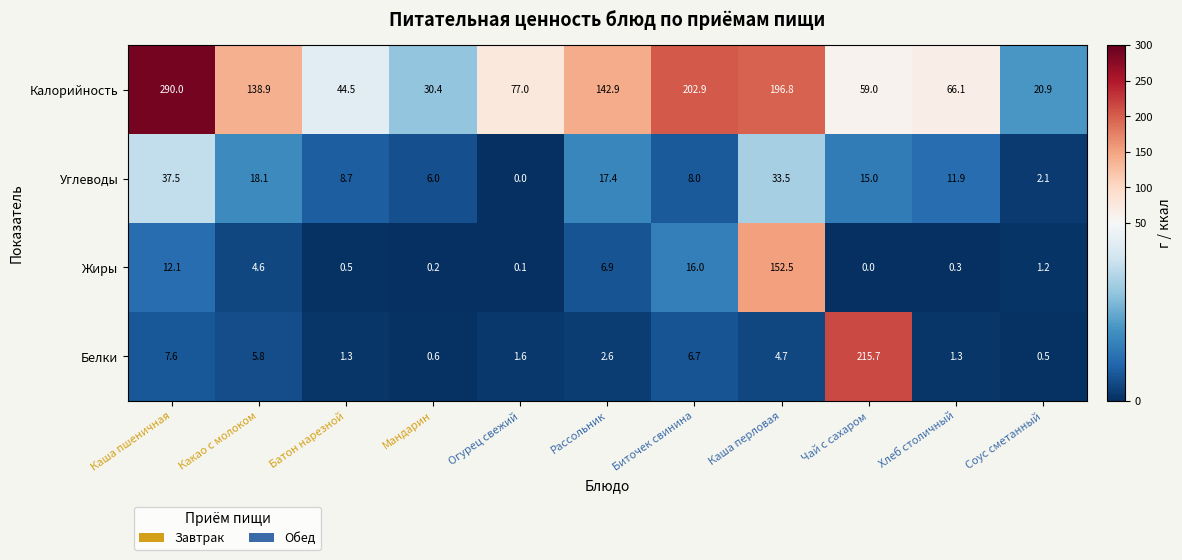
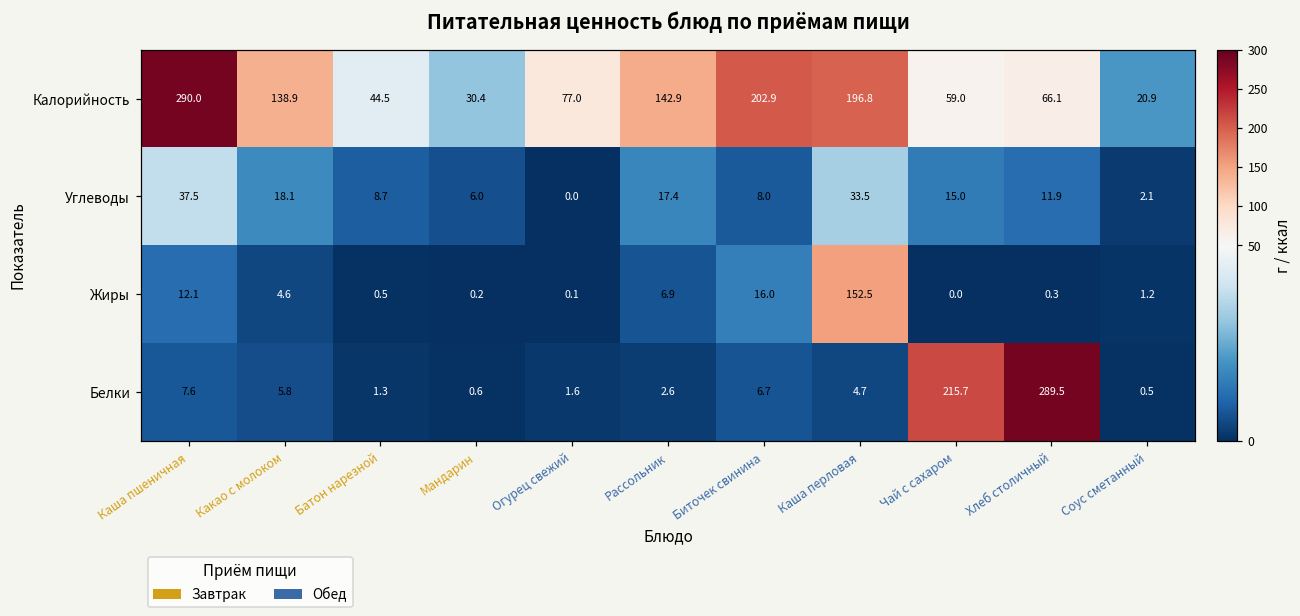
  {
    "Калорийность": {
      "Каша пшеничная": 290.0,
      "Какао с молоком": 138.9,
      "Батон нарезной": 44.5,
      "Мандарин": 30.4,
      "Огурец свежий": 77.0,
      "Рассольник": 142.9,
      "Биточек свинина": 202.9,
      "Каша перловая": 196.8,
      "Чай с сахаром": 59.0,
      "Хлеб столичный": 66.1,
      "Соус сметанный": 20.9
    },
    "Углеводы": {
      "Каша пшеничная": 37.5,
      "Какао с молоком": 18.1,
      "Батон нарезной": 8.7,
      "Мандарин": 6.0,
      "Огурец свежий": 0.0,
      "Рассольник": 17.4,
      "Биточек свинина": 8.0,
      "Каша перловая": 33.5,
      "Чай с сахаром": 15.0,
      "Хлеб столичный": 11.9,
      "Соус сметанный": 2.1
    },
    "Жиры": {
      "Каша пшеничная": 12.1,
      "Какао с молоком": 4.6,
      "Батон нарезной": 0.5,
      "Мандарин": 0.2,
      "Огурец свежий": 0.1,
      "Рассольник": 6.9,
      "Биточек свинина": 16.0,
      "Каша перловая": 152.5,
      "Чай с сахаром": 0.0,
      "Хлеб столичный": 0.3,
      "Соус сметанный": 1.2
    },
    "Белки": {
      "Каша пшеничная": 7.6,
      "Какао с молоком": 5.8,
      "Батон нарезной": 1.3,
      "Мандарин": 0.6,
      "Огурец свежий": 1.6,
      "Рассольник": 2.6,
      "Биточек свинина": 6.7,
      "Каша перловая": 4.7,
      "Чай с сахаром": 215.7,
-     "Хлеб столичный": 1.3,
+     "Хлеб столичный": 289.5,
      "Соус сметанный": 0.5
    }
  }
